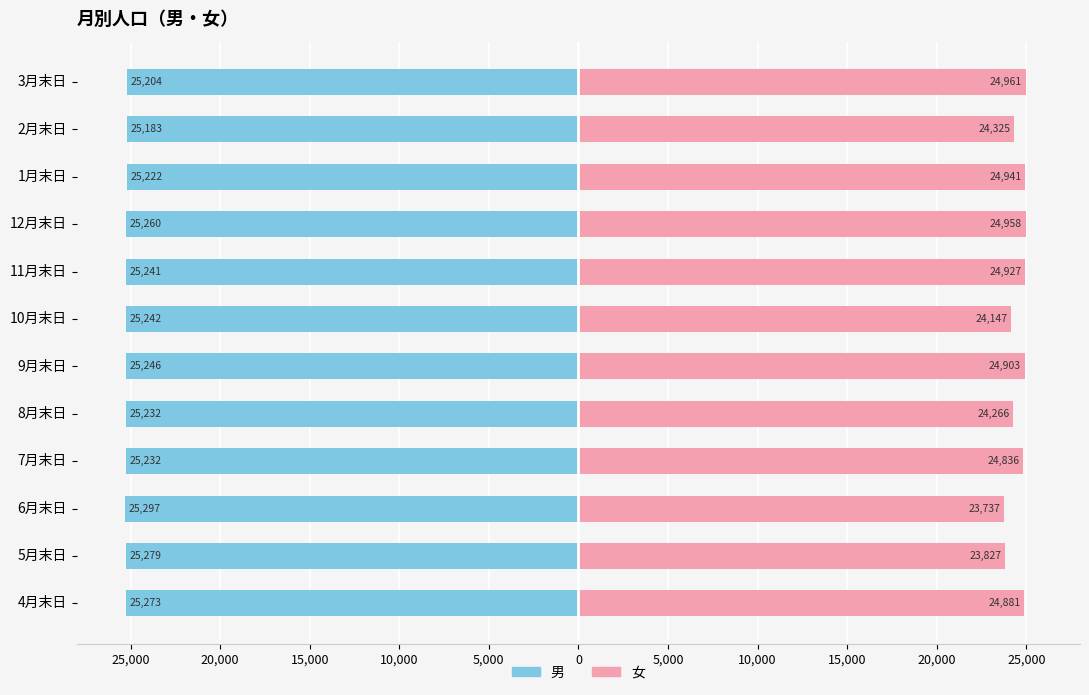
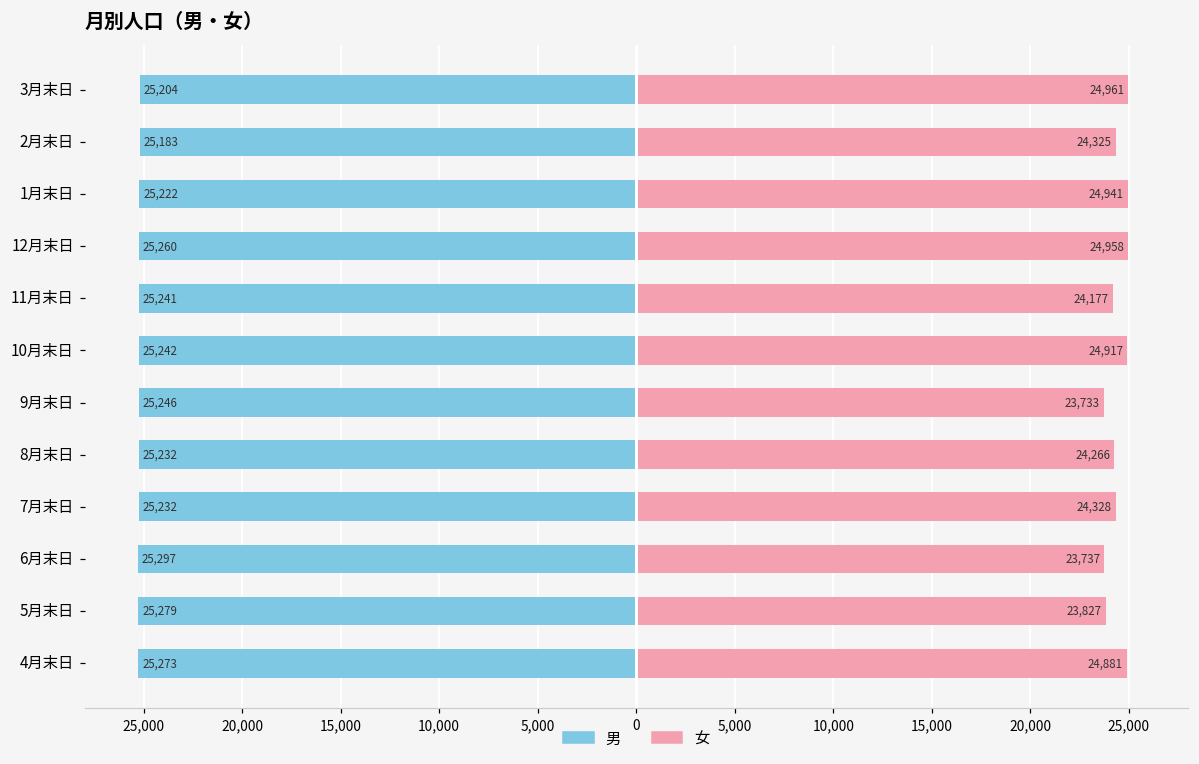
  {
    "女": {
      "3月末日": "24,961",
      "2月末日": "24,325",
      "1月末日": "24,941",
      "12月末日": "24,958",
-     "11月末日": "24,927",
-     "10月末日": "24,147",
-     "9月末日": "24,903",
+     "11月末日": "24,177",
+     "10月末日": "24,917",
+     "9月末日": "23,733",
      "8月末日": "24,266",
-     "7月末日": "24,836",
+     "7月末日": "24,328",
      "6月末日": "23,737",
      "5月末日": "23,827",
      "4月末日": "24,881"
    }
  }
